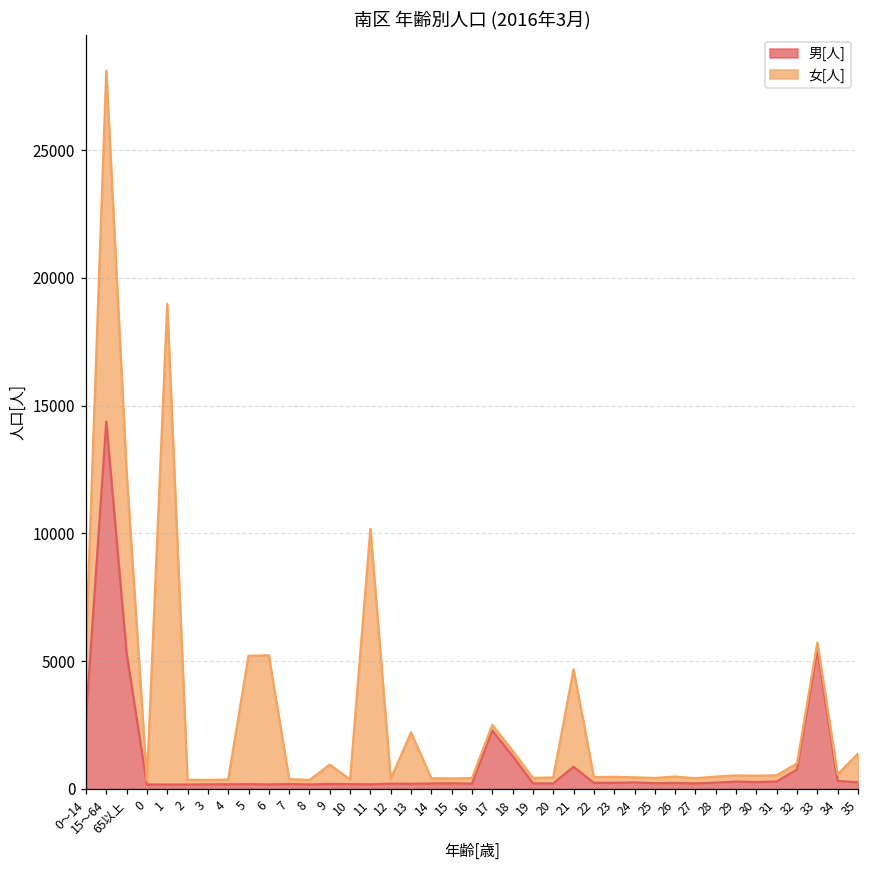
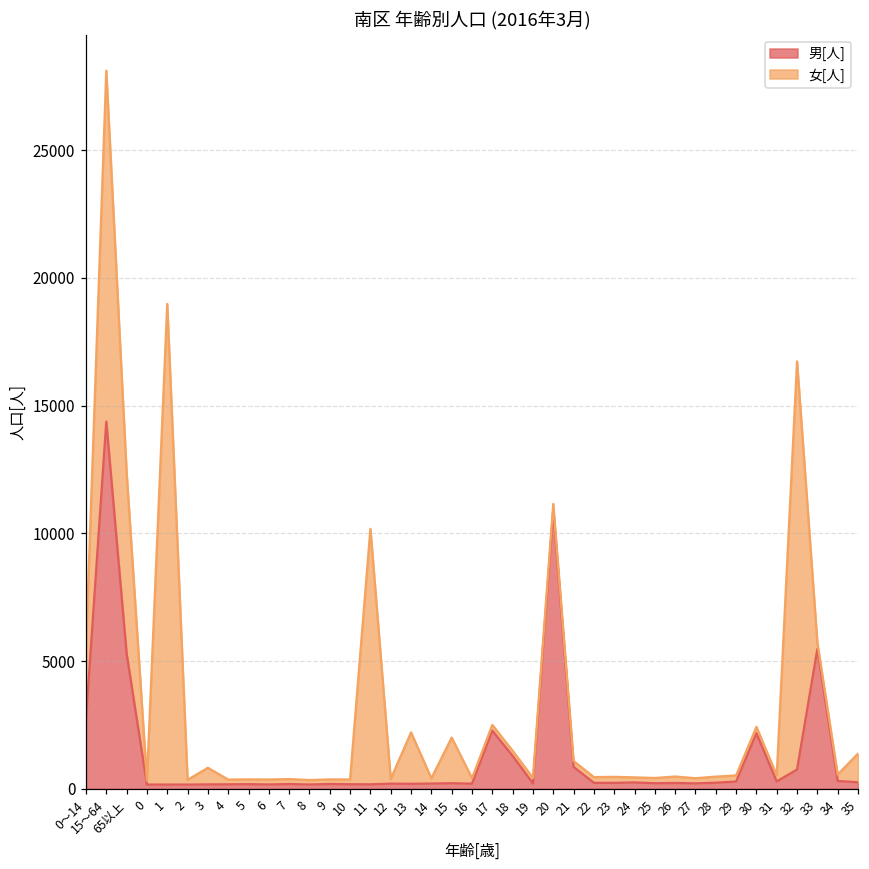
  {
    "男[人]": {
      "0～14": 2700,
      "15～64": 14400,
      "65以上": 5300,
      "0": 200,
      "1": 200,
      "2": 200,
      "3": 200,
      "4": 200,
      "5": 200,
      "6": 200,
      "7": 200,
      "8": 200,
      "9": 200,
      "10": 200,
      "11": 200,
      "12": 200,
      "13": 200,
      "14": 200,
      "15": 200,
      "16": 200,
      "17": 2300,
      "18": 1300,
      "19": 200,
-     "20": 200,
+     "20": 10900,
      "21": 900,
      "22": 200,
      "23": 200,
      "24": 200,
      "25": 200,
      "26": 200,
      "27": 200,
      "28": 200,
      "29": 300,
-     "30": 300,
+     "30": 2200,
      "31": 300,
      "32": 800,
      "33": 5500,
      "34": 300,
      "35": 300
    },
    "女[人]": {
      "0～14": 2800,
      "15～64": 13700,
      "65以上": 7100,
      "0": 200,
      "1": 18800,
      "2": 200,
-     "3": 200,
+     "3": 700,
      "4": 200,
-     "5": 5000,
-     "6": 5100,
+     "5": 200,
+     "6": 200,
      "7": 200,
      "8": 200,
-     "9": 800,
+     "9": 200,
      "10": 200,
      "11": 10000,
      "12": 200,
      "13": 2000,
      "14": 200,
-     "15": 200,
+     "15": 1800,
      "16": 200,
      "17": 200,
      "18": 200,
      "19": 200,
      "20": 200,
-     "21": 3800,
+     "21": 200,
      "22": 200,
      "23": 200,
      "24": 200,
      "25": 200,
      "26": 300,
      "27": 200,
      "28": 200,
      "29": 200,
      "30": 200,
      "31": 200,
-     "32": 200,
+     "32": 16000,
      "33": 300,
      "34": 300,
      "35": 1100
    }
  }
